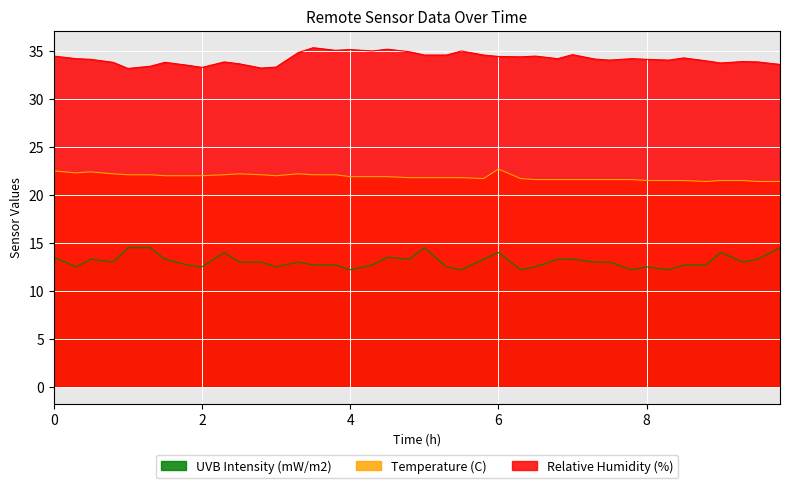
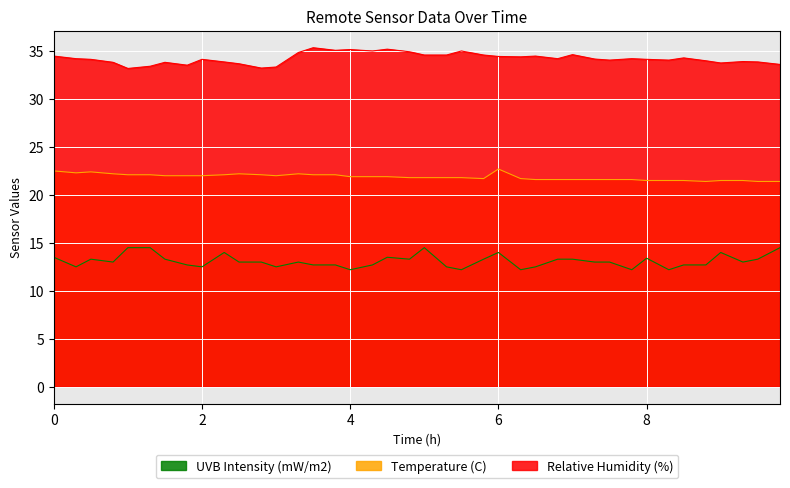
  {
    "UVB Intensity (mW/m2)": {
      "0": 14,
      "2": 13,
      "4": 12,
      "6": 14,
-     "8": 12.5
+     "8": 13.4
    },
    "Temperature (C)": {
      "0": 23,
      "2": 22,
      "4": 22,
      "6": 23,
      "8": 22
    },
    "Relative Humidity (%)": {
      "0": 34,
-     "2": 33,
+     "2": 34,
      "4": 35,
      "6": 34,
      "8": 34
    }
  }
